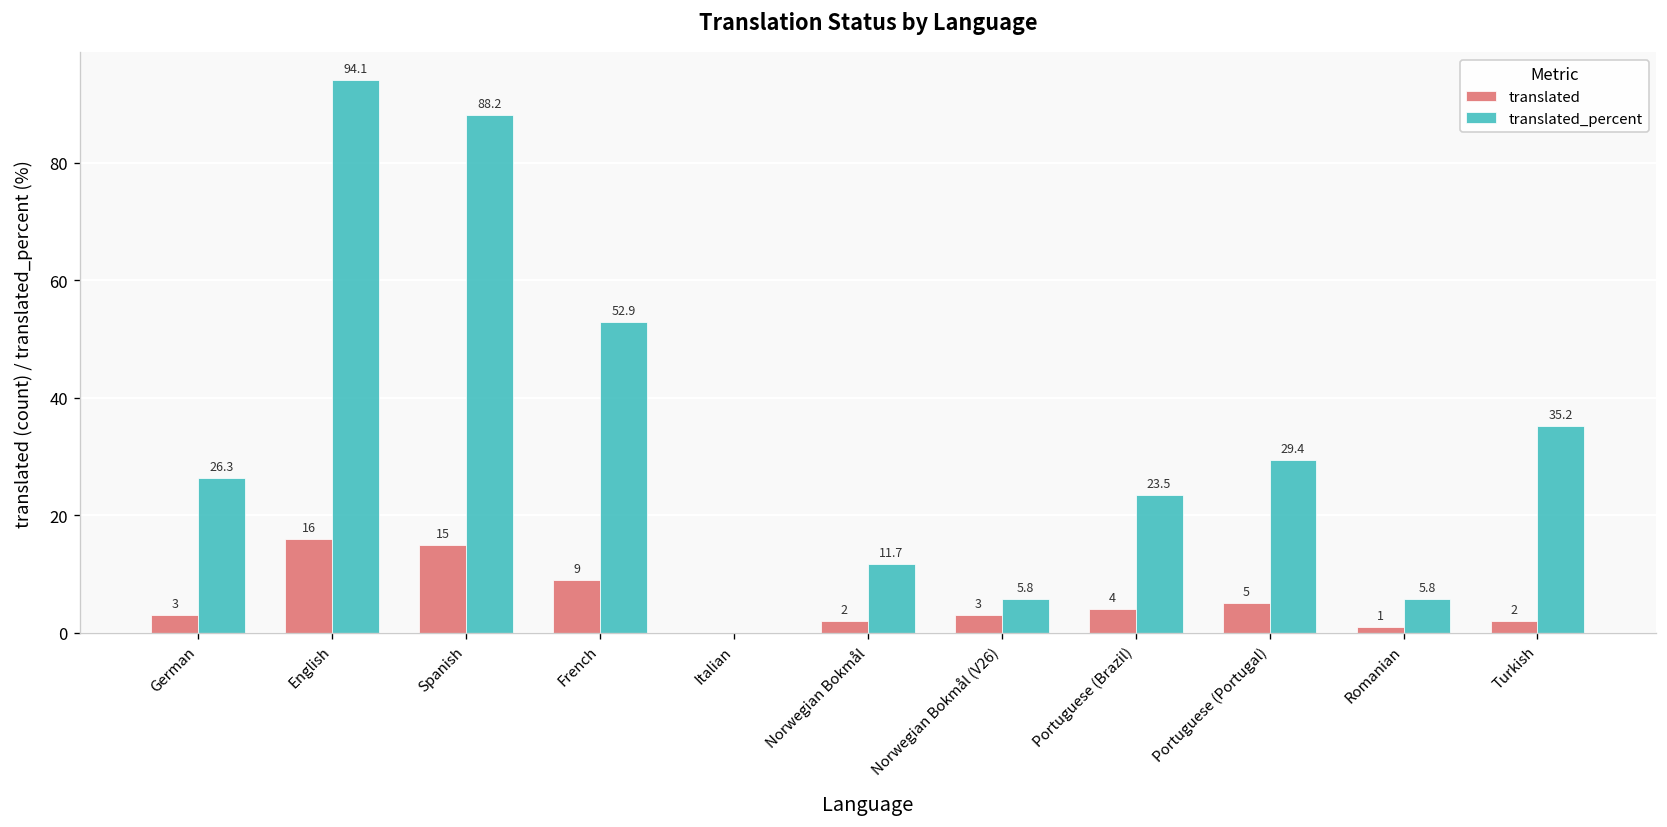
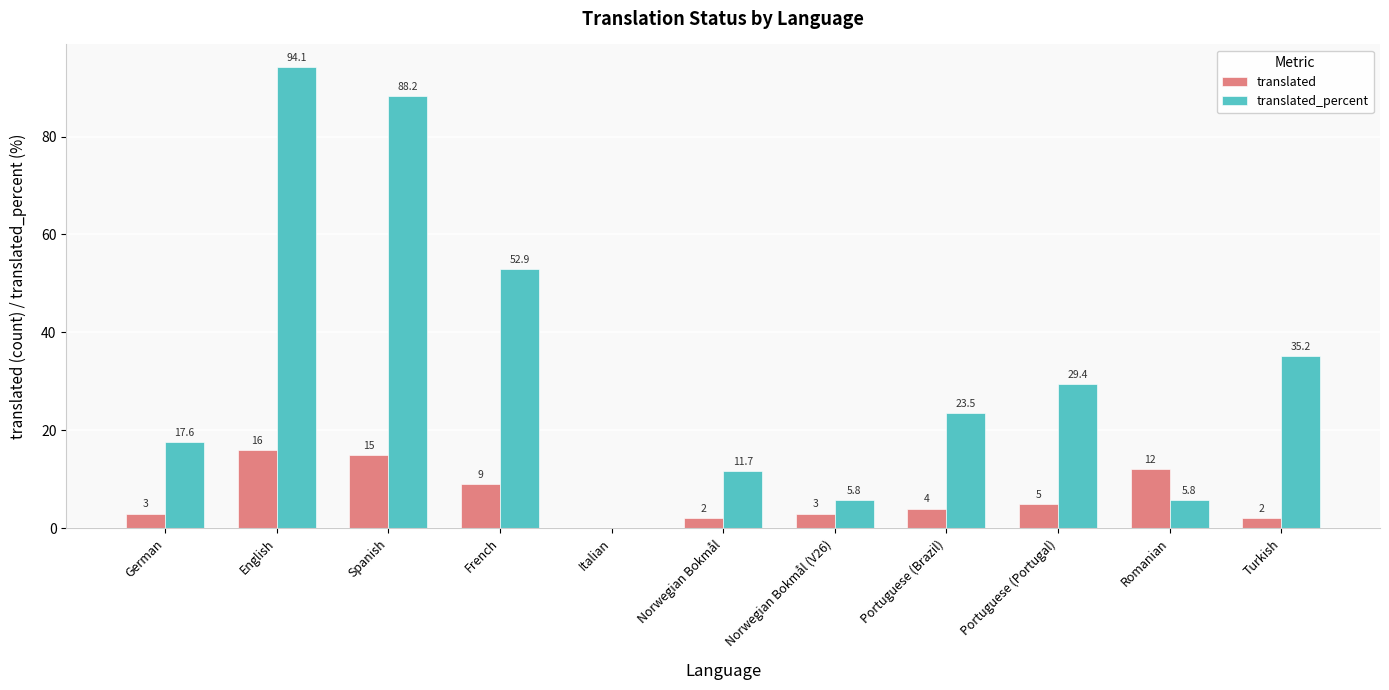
  {
    "translated": {
      "German": 3,
      "English": 16,
      "Spanish": 15,
      "French": 9,
      "Norwegian Bokmål": 2,
      "Norwegian Bokmål (V26)": 3,
      "Portuguese (Brazil)": 4,
      "Portuguese (Portugal)": 5,
-     "Romanian": 1,
+     "Romanian": 12,
      "Turkish": 2
    },
    "translated_percent": {
-     "German": 26.3,
+     "German": 17.6,
      "English": 94.1,
      "Spanish": 88.2,
      "French": 52.9,
      "Norwegian Bokmål": 11.7,
      "Norwegian Bokmål (V26)": 5.8,
      "Portuguese (Brazil)": 23.5,
      "Portuguese (Portugal)": 29.4,
      "Romanian": 5.8,
      "Turkish": 35.2
    }
  }
